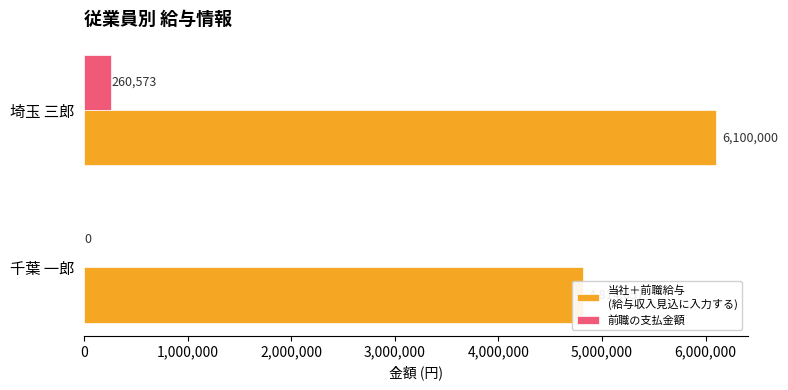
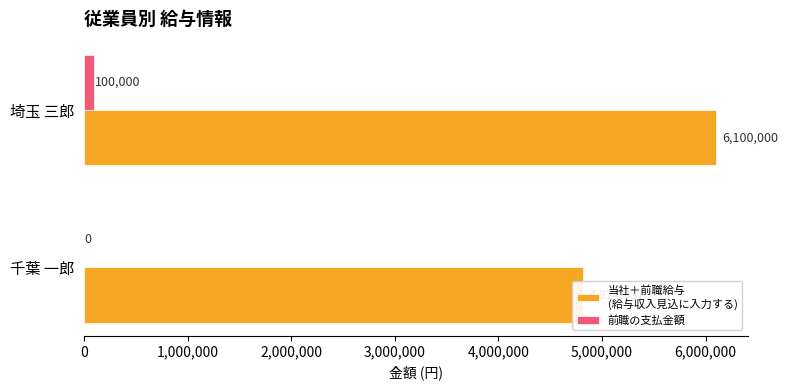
  {
    "当社＋前職給与 (給与収入見込に入力する)": {
      "埼玉 三郎": "6,100,000"
    },
    "前職の支払金額": {
-     "埼玉 三郎": "260,573",
+     "埼玉 三郎": "100,000",
      "千葉 一郎": "0"
    }
  }
